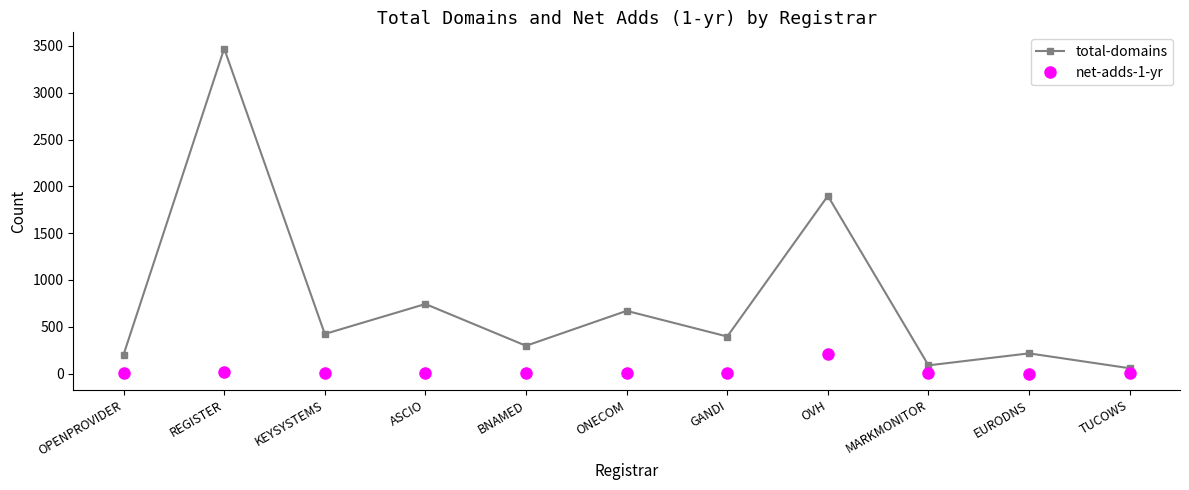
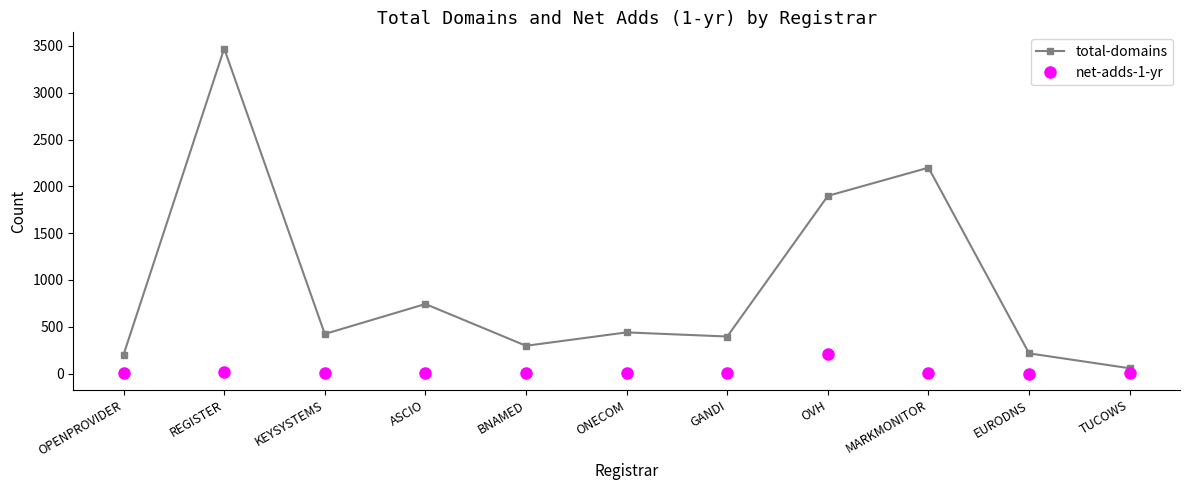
  {
    "total-domains": {
      "OPENPROVIDER": 200,
      "REGISTER": 3500,
      "KEYSYSTEMS": 400,
      "ASCIO": 700,
      "BNAMED": 300,
-     "ONECOM": 700,
+     "ONECOM": 400,
      "GANDI": 400,
      "OVH": 1900,
-     "MARKMONITOR": 100,
+     "MARKMONITOR": 2200,
      "EURODNS": 200,
      "TUCOWS": 100
    },
    "net-adds-1-yr": {
      "OPENPROVIDER": 0,
      "REGISTER": 0,
      "KEYSYSTEMS": 0,
      "ASCIO": 0,
      "BNAMED": 0,
      "ONECOM": 0,
      "GANDI": 0,
      "OVH": 200,
      "MARKMONITOR": 0,
      "EURODNS": 0,
      "TUCOWS": 0
    }
  }
